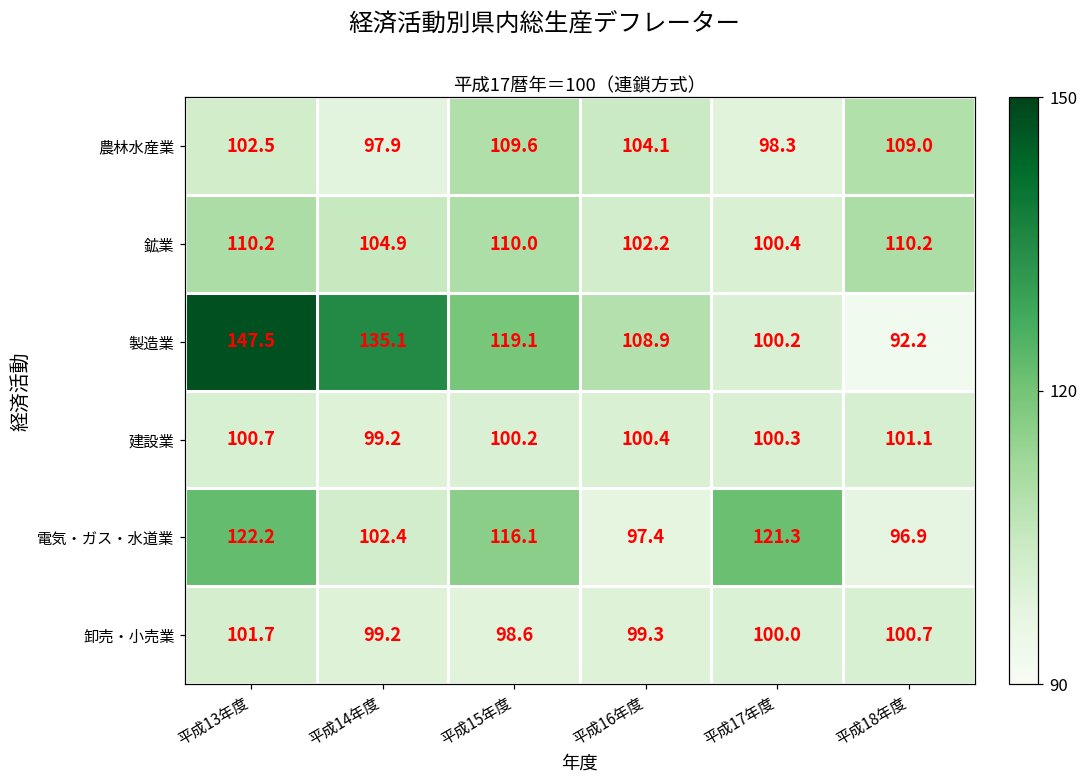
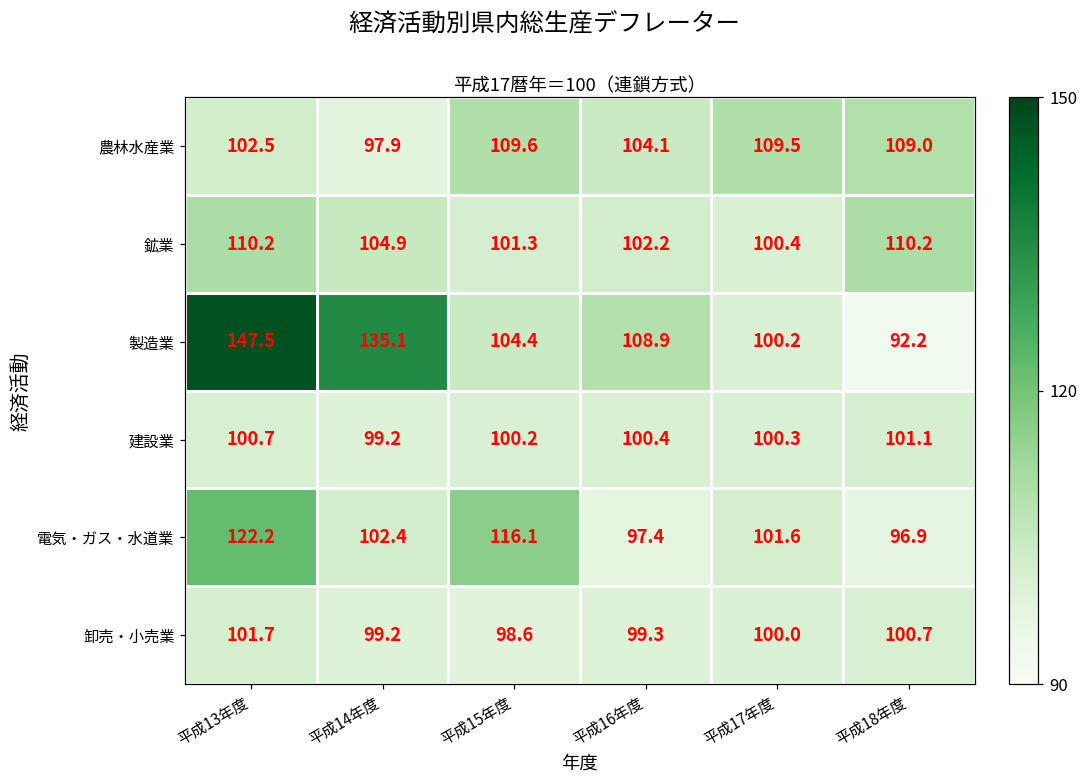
  {
    "農林水産業": {
      "平成13年度": 102.5,
      "平成14年度": 97.9,
      "平成15年度": 109.6,
      "平成16年度": 104.1,
-     "平成17年度": 98.3,
+     "平成17年度": 109.5,
      "平成18年度": 109.0
    },
    "鉱業": {
      "平成13年度": 110.2,
      "平成14年度": 104.9,
-     "平成15年度": 110.0,
+     "平成15年度": 101.3,
      "平成16年度": 102.2,
      "平成17年度": 100.4,
      "平成18年度": 110.2
    },
    "製造業": {
      "平成13年度": 147.5,
      "平成14年度": 135.1,
-     "平成15年度": 119.1,
+     "平成15年度": 104.4,
      "平成16年度": 108.9,
      "平成17年度": 100.2,
      "平成18年度": 92.2
    },
    "建設業": {
      "平成13年度": 100.7,
      "平成14年度": 99.2,
      "平成15年度": 100.2,
      "平成16年度": 100.4,
      "平成17年度": 100.3,
      "平成18年度": 101.1
    },
    "電気・ガス・水道業": {
      "平成13年度": 122.2,
      "平成14年度": 102.4,
      "平成15年度": 116.1,
      "平成16年度": 97.4,
-     "平成17年度": 121.3,
+     "平成17年度": 101.6,
      "平成18年度": 96.9
    },
    "卸売・小売業": {
      "平成13年度": 101.7,
      "平成14年度": 99.2,
      "平成15年度": 98.6,
      "平成16年度": 99.3,
      "平成17年度": 100.0,
      "平成18年度": 100.7
    }
  }
